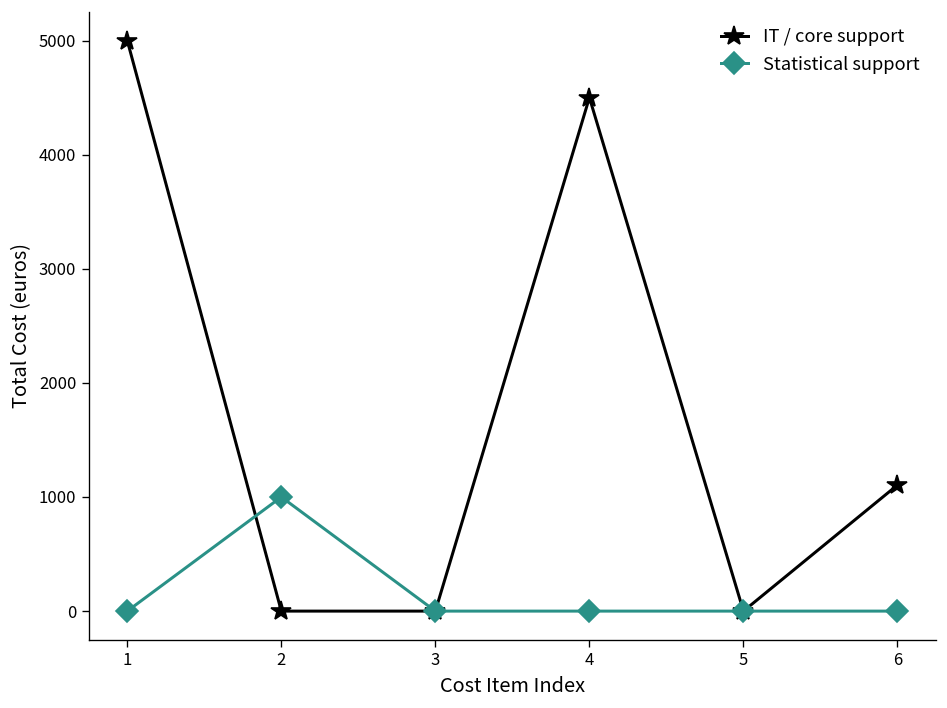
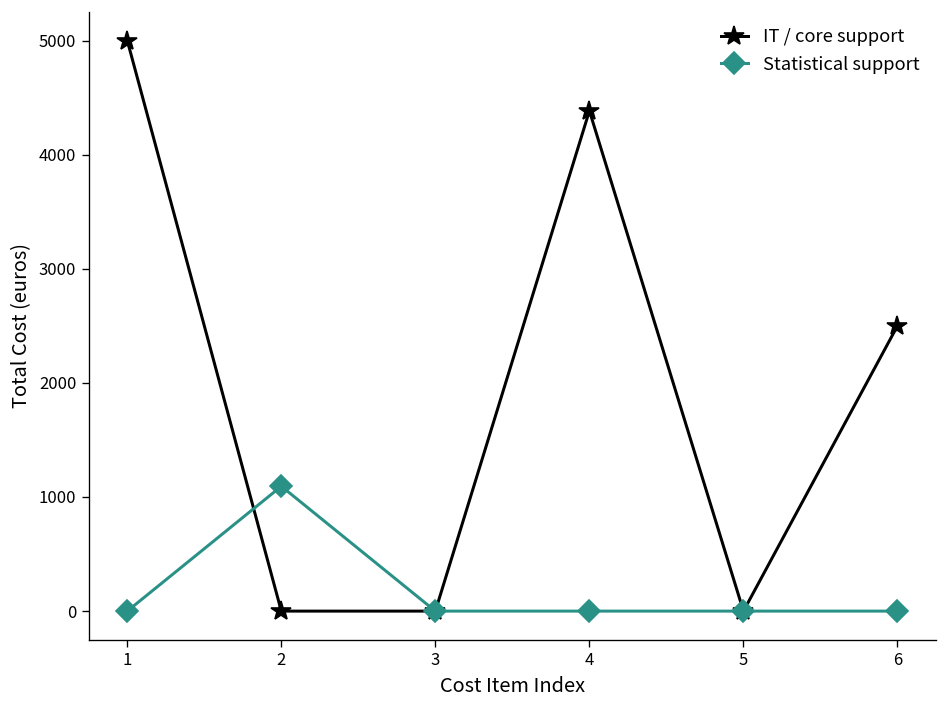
  {
    "IT / core support": {
      "1": 5000,
      "2": 0,
-     "4": 4500,
-     "6": 1100
+     "4": 4400,
+     "6": 2500
    },
    "Statistical support": {
      "1": 0,
-     "2": 1000,
+     "2": 1100,
      "4": 0,
      "6": 0
    }
  }
